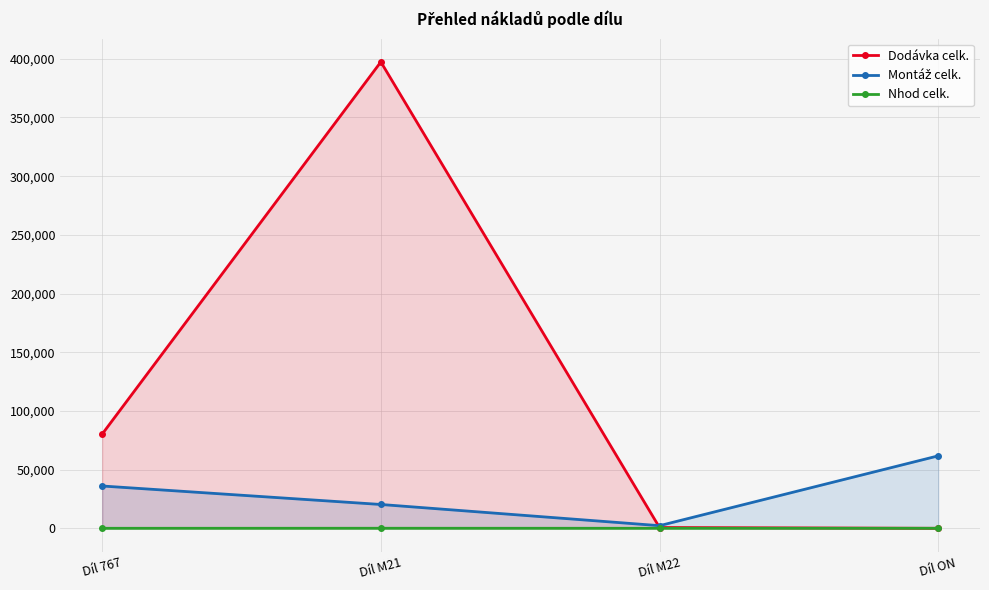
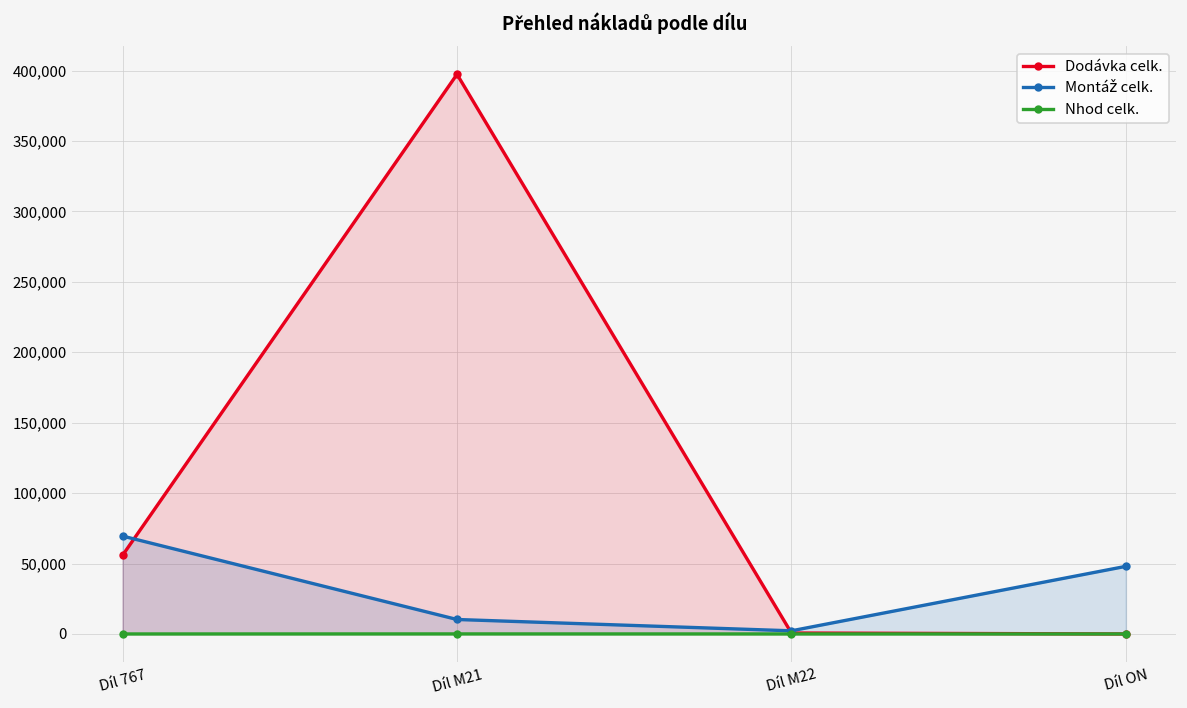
  {
    "Dodávka celk.": {
-     "Díl 767": "80,000",
+     "Díl 767": "56,000",
      "Díl M21": "397,000"
    },
    "Montáž celk.": {
-     "Díl 767": "36,000",
-     "Díl M21": "20,000",
-     "Díl ON": "62,000"
+     "Díl 767": "69,000",
+     "Díl M21": "10,000",
+     "Díl ON": "48,000"
    },
    "Nhod celk.": {
      "Díl 767": "0",
      "Díl M21": "0"
    }
  }
